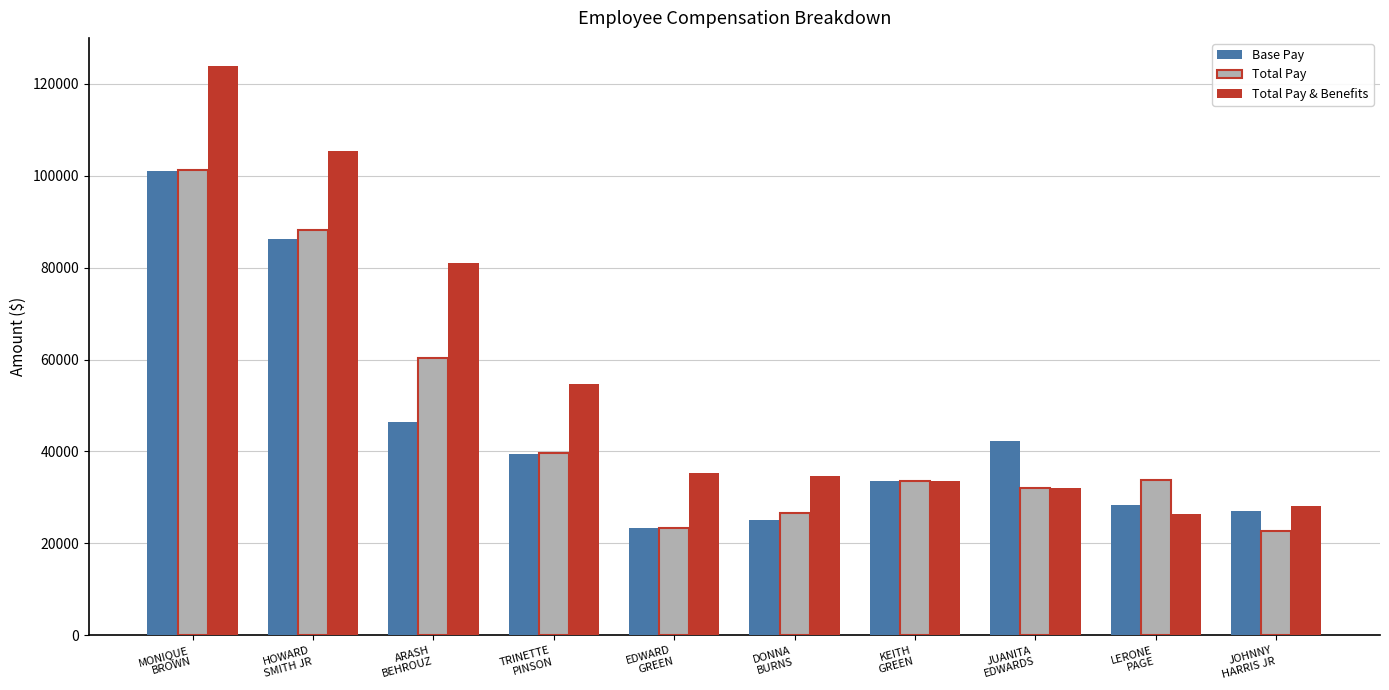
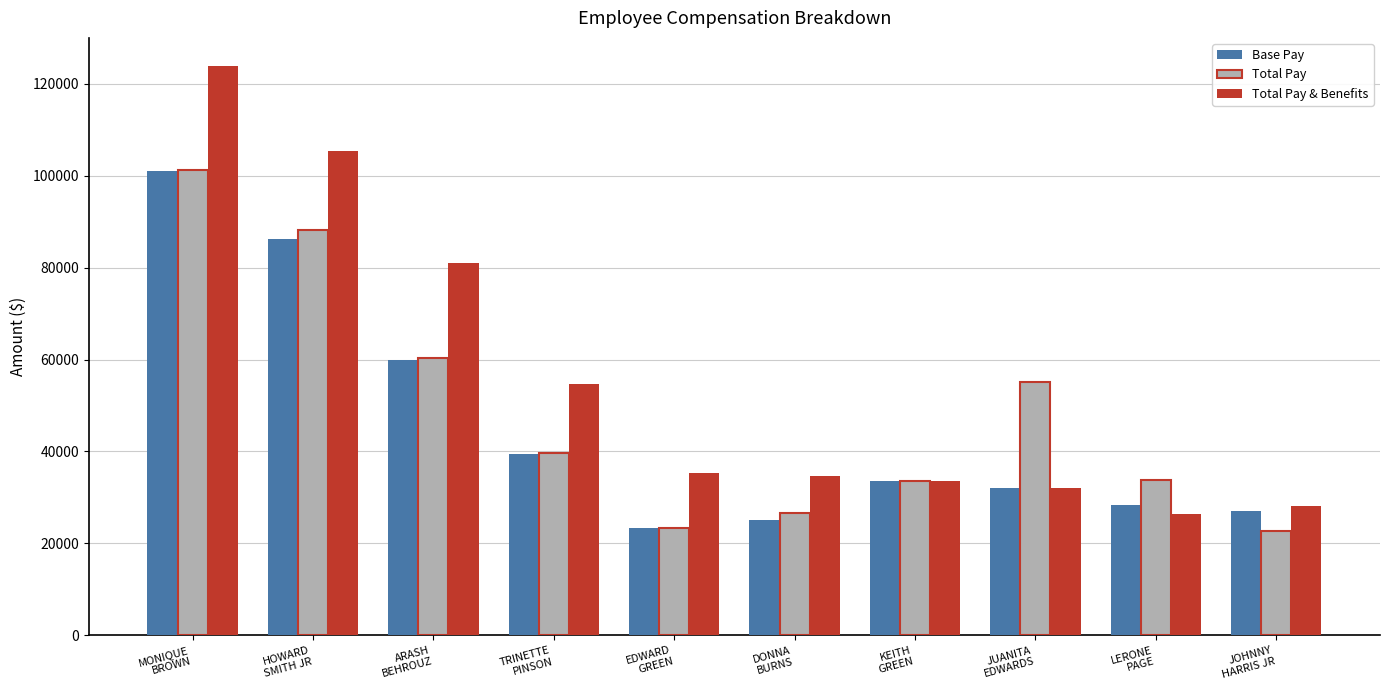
  {
    "Base Pay": {
      "MONIQUE BROWN": 101000,
      "HOWARD SMITH JR": 86000,
-     "ARASH BEHROUZ": 46000,
+     "ARASH BEHROUZ": 60000,
      "TRINETTE PINSON": 39000,
      "EDWARD GREEN": 23000,
      "DONNA BURNS": 25000,
      "KEITH GREEN": 34000,
-     "JUANITA EDWARDS": 42000,
+     "JUANITA EDWARDS": 32000,
      "LERONE PAGE": 28000,
      "JOHNNY HARRIS JR": 27000
    },
    "Total Pay": {
      "MONIQUE BROWN": 101000,
      "HOWARD SMITH JR": 88000,
      "ARASH BEHROUZ": 60000,
      "TRINETTE PINSON": 40000,
      "EDWARD GREEN": 23000,
      "DONNA BURNS": 27000,
      "KEITH GREEN": 34000,
-     "JUANITA EDWARDS": 32000,
+     "JUANITA EDWARDS": 55000,
      "LERONE PAGE": 34000,
      "JOHNNY HARRIS JR": 23000
    },
    "Total Pay & Benefits": {
      "MONIQUE BROWN": 124000,
      "HOWARD SMITH JR": 105000,
      "ARASH BEHROUZ": 81000,
      "TRINETTE PINSON": 55000,
      "EDWARD GREEN": 35000,
      "DONNA BURNS": 35000,
      "KEITH GREEN": 34000,
      "JUANITA EDWARDS": 32000,
      "LERONE PAGE": 26000,
      "JOHNNY HARRIS JR": 28000
    }
  }
